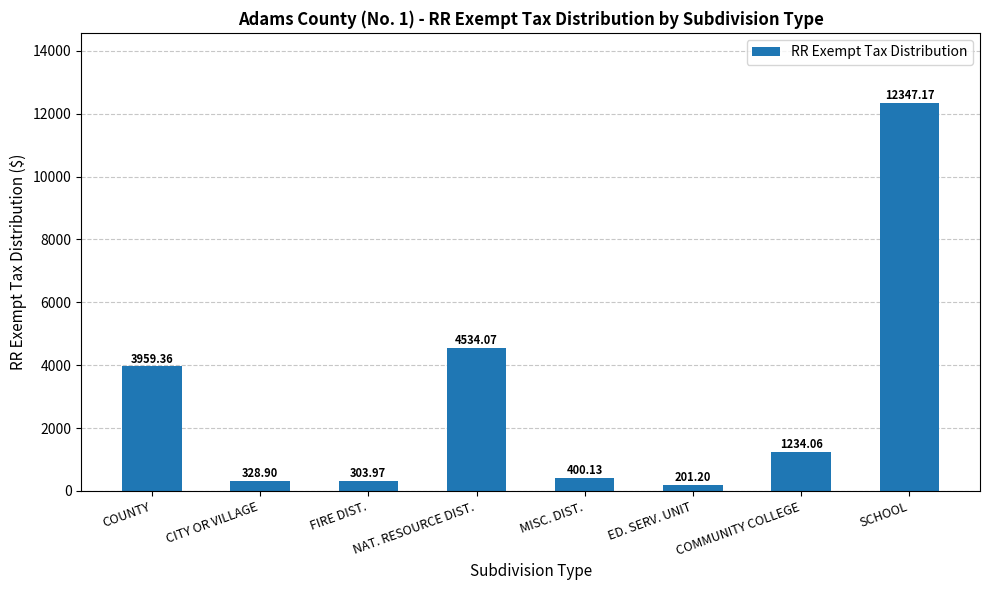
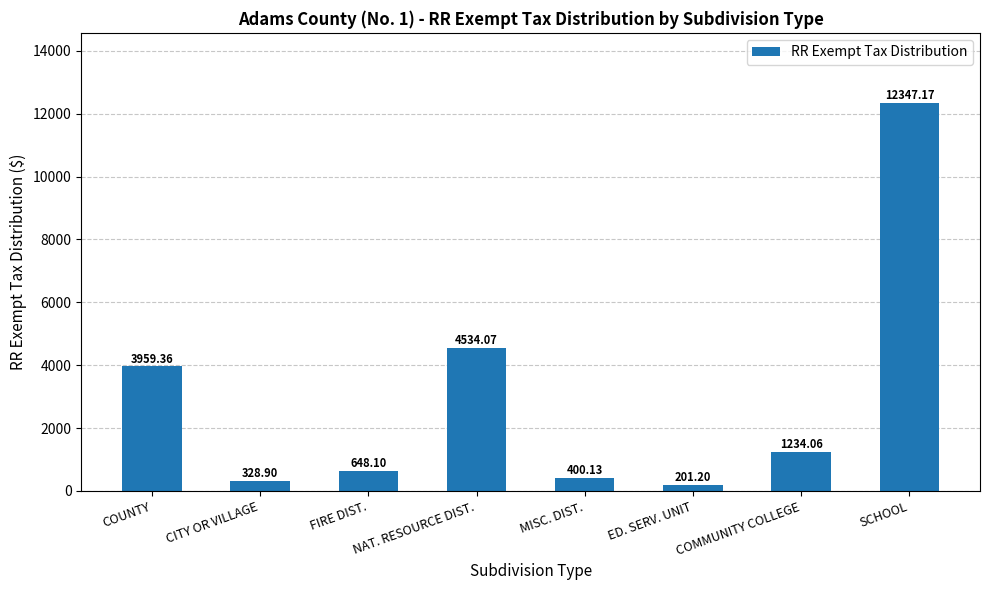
  {
    "COUNTY": 3959.36,
    "CITY OR VILLAGE": 328.90,
-   "FIRE DIST.": 303.97,
+   "FIRE DIST.": 648.10,
    "NAT. RESOURCE DIST.": 4534.07,
    "MISC. DIST.": 400.13,
    "ED. SERV. UNIT": 201.20,
    "COMMUNITY COLLEGE": 1234.06,
    "SCHOOL": 12347.17
  }
